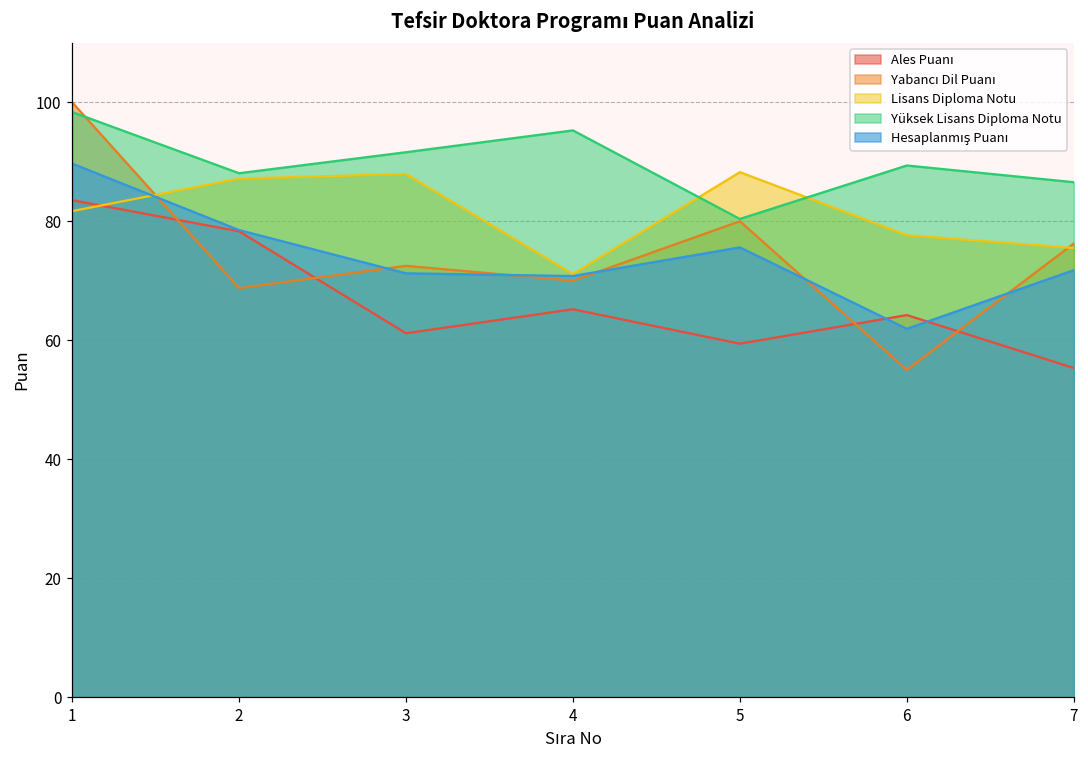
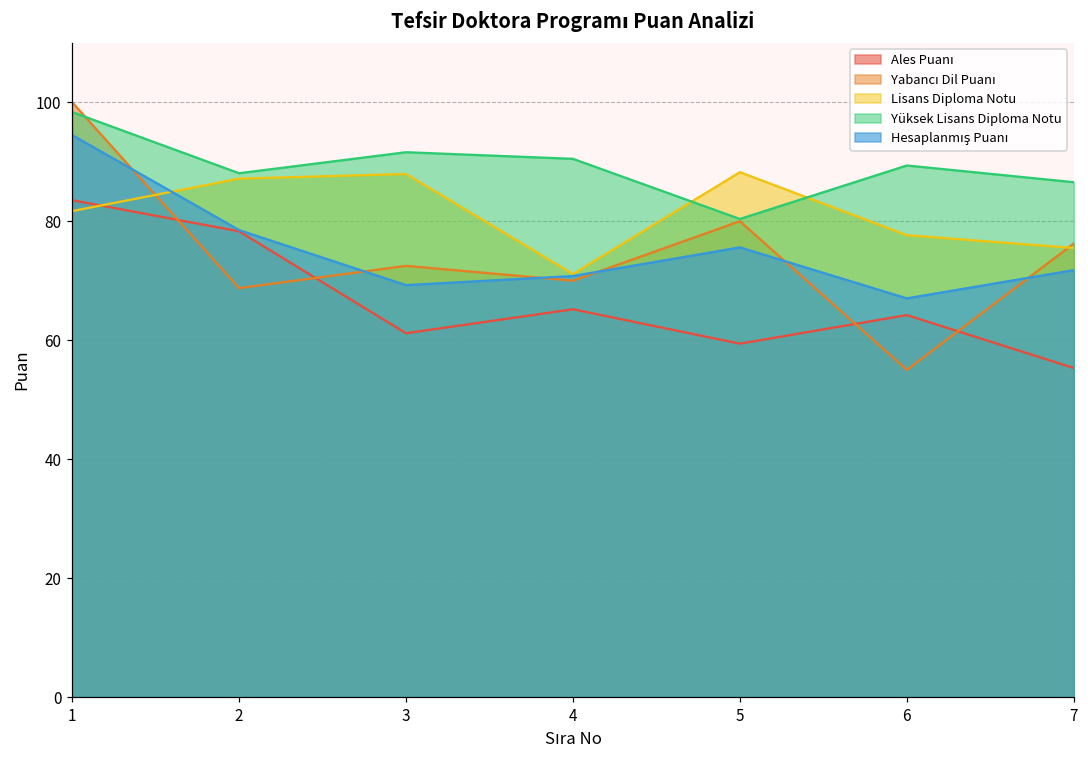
  {
    "Yüksek Lisans Diploma Notu": {
      "1": 98,
      "2": 88,
      "3": 92,
-     "4": 95,
+     "4": 90,
      "6": 89,
      "7": 87
    },
    "Hesaplanmış Puanı": {
-     "1": 90,
-     "3": 71,
+     "1": 94,
+     "3": 69,
      "5": 76,
-     "6": 62,
+     "6": 67,
      "7": 72
    }
  }
